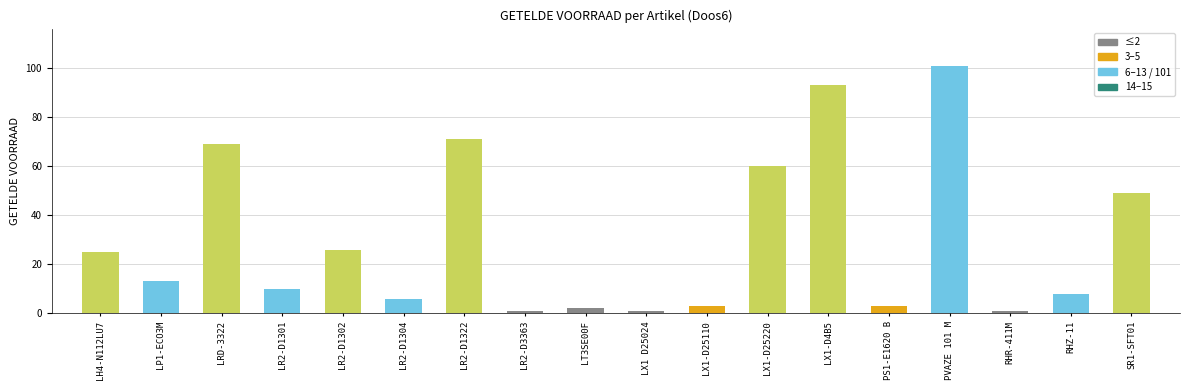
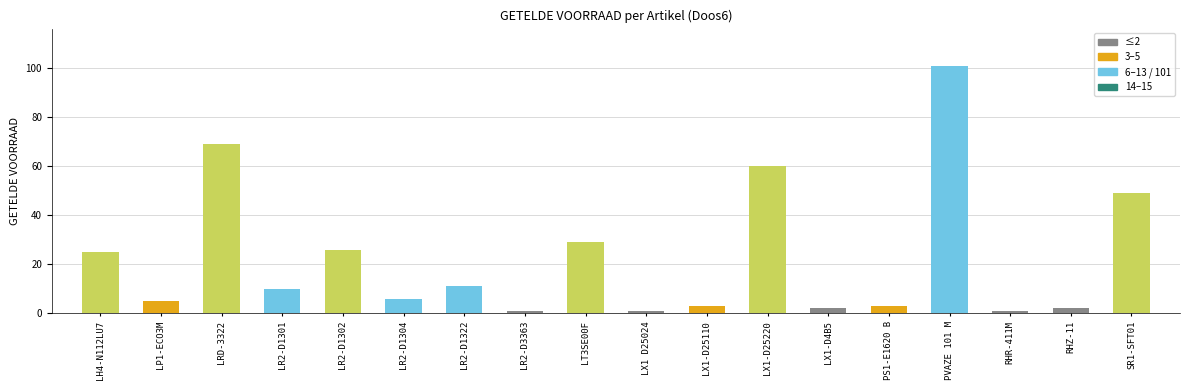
  {
    "LH4-N112LU7": 25,
-   "LP1-ECO3M": 13,
+   "LP1-ECO3M": 5,
    "LRD-3322": 69,
    "LR2-D1301": 10,
    "LR2-D1302": 26,
    "LR2-D1304": 6,
-   "LR2-D1322": 71,
-   "LT3SE00F": 2,
+   "LR2-D1322": 11,
+   "LT3SE00F": 29,
    "LX1-D25110": 3,
    "LX1-D25220": 60,
-   "LX1-D4B5": 93,
+   "LX1-D4B5": 2,
    "PS1-E1620 B": 3,
    "PVAZE 101 M": 101,
-   "RHZ-11": 8,
+   "RHZ-11": 2,
    "SR1-SFT01": 49
  }
